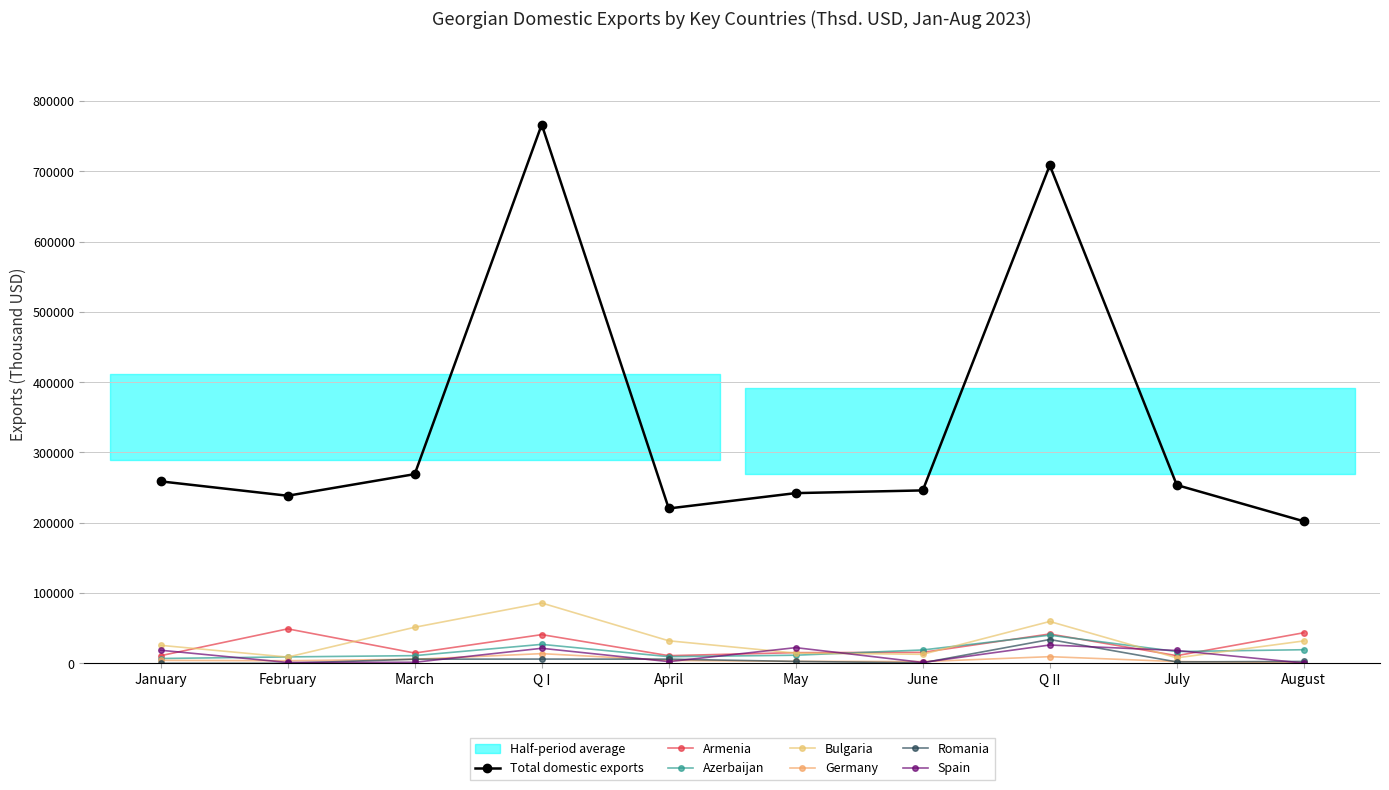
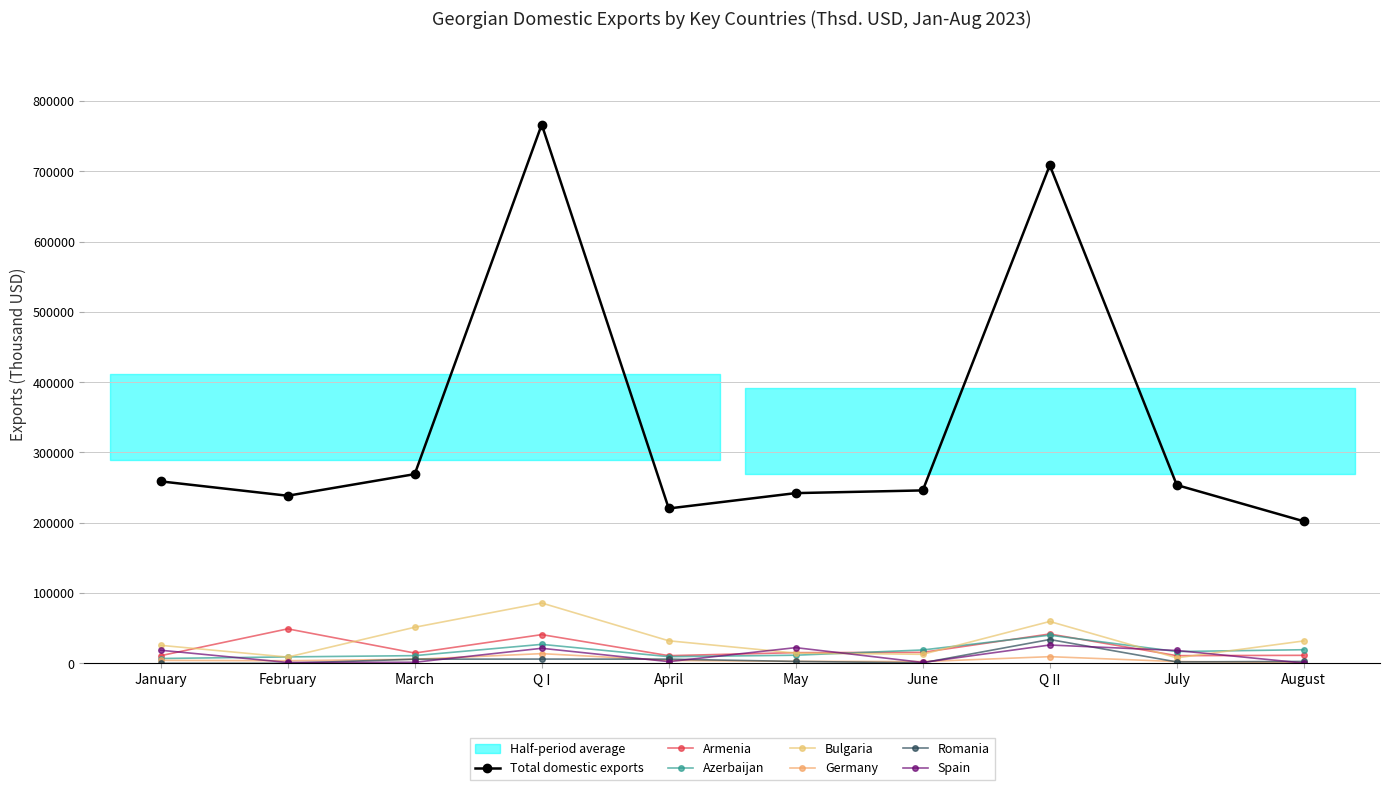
  {
    "Total domestic exports": {
      "January": 260000,
      "February": 240000,
      "March": 270000,
      "Q I": 770000,
      "April": 220000,
      "May": 240000,
      "June": 250000,
      "Q II": 710000,
      "July": 250000,
      "August": 200000
    },
    "Armenia": {
      "January": 10000,
      "February": 50000,
      "March": 10000,
      "Q I": 40000,
-     "August": 40000
+     "August": 10000
    },
    "Azerbaijan": {
      "March": 10000,
      "Q I": 30000,
      "August": 20000
    },
    "Romania": {
      "January": 0,
      "Q I": 10000,
      "Q II": 30000
    },
    "Spain": {
      "January": 20000,
      "March": 0,
      "Q I": 20000,
      "May": 20000,
      "Q II": 30000
    }
  }
